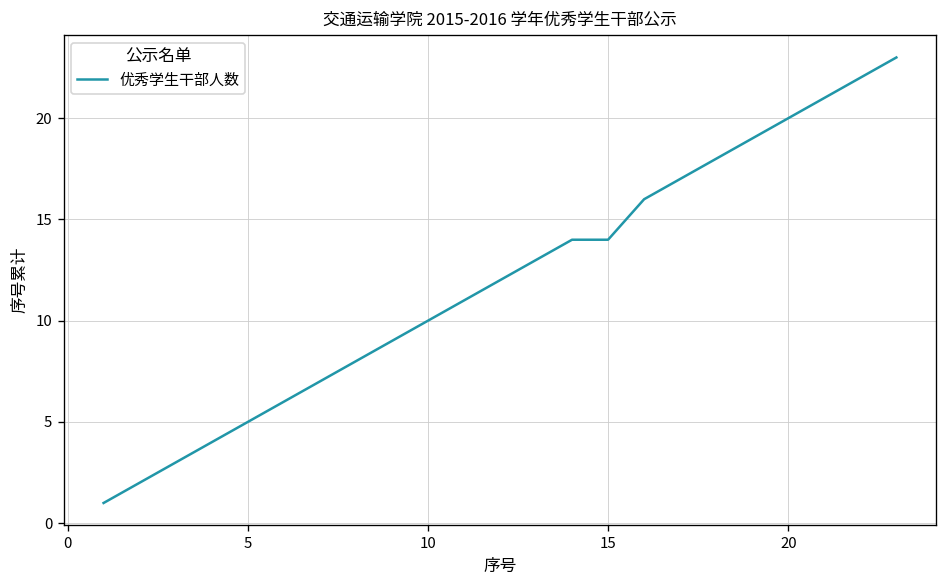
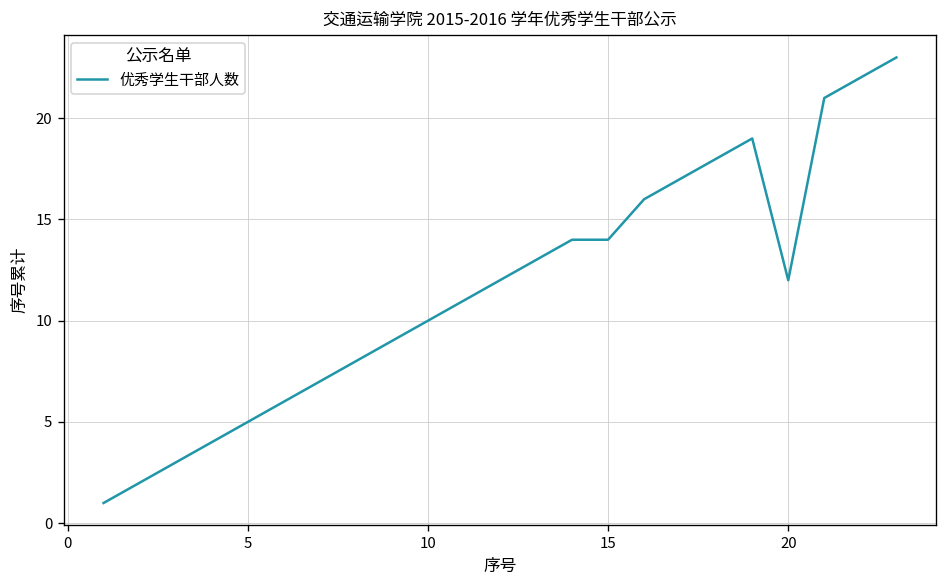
  {
    "5": 5,
    "10": 10,
    "15": 14,
-   "20": 20
+   "20": 12
  }
